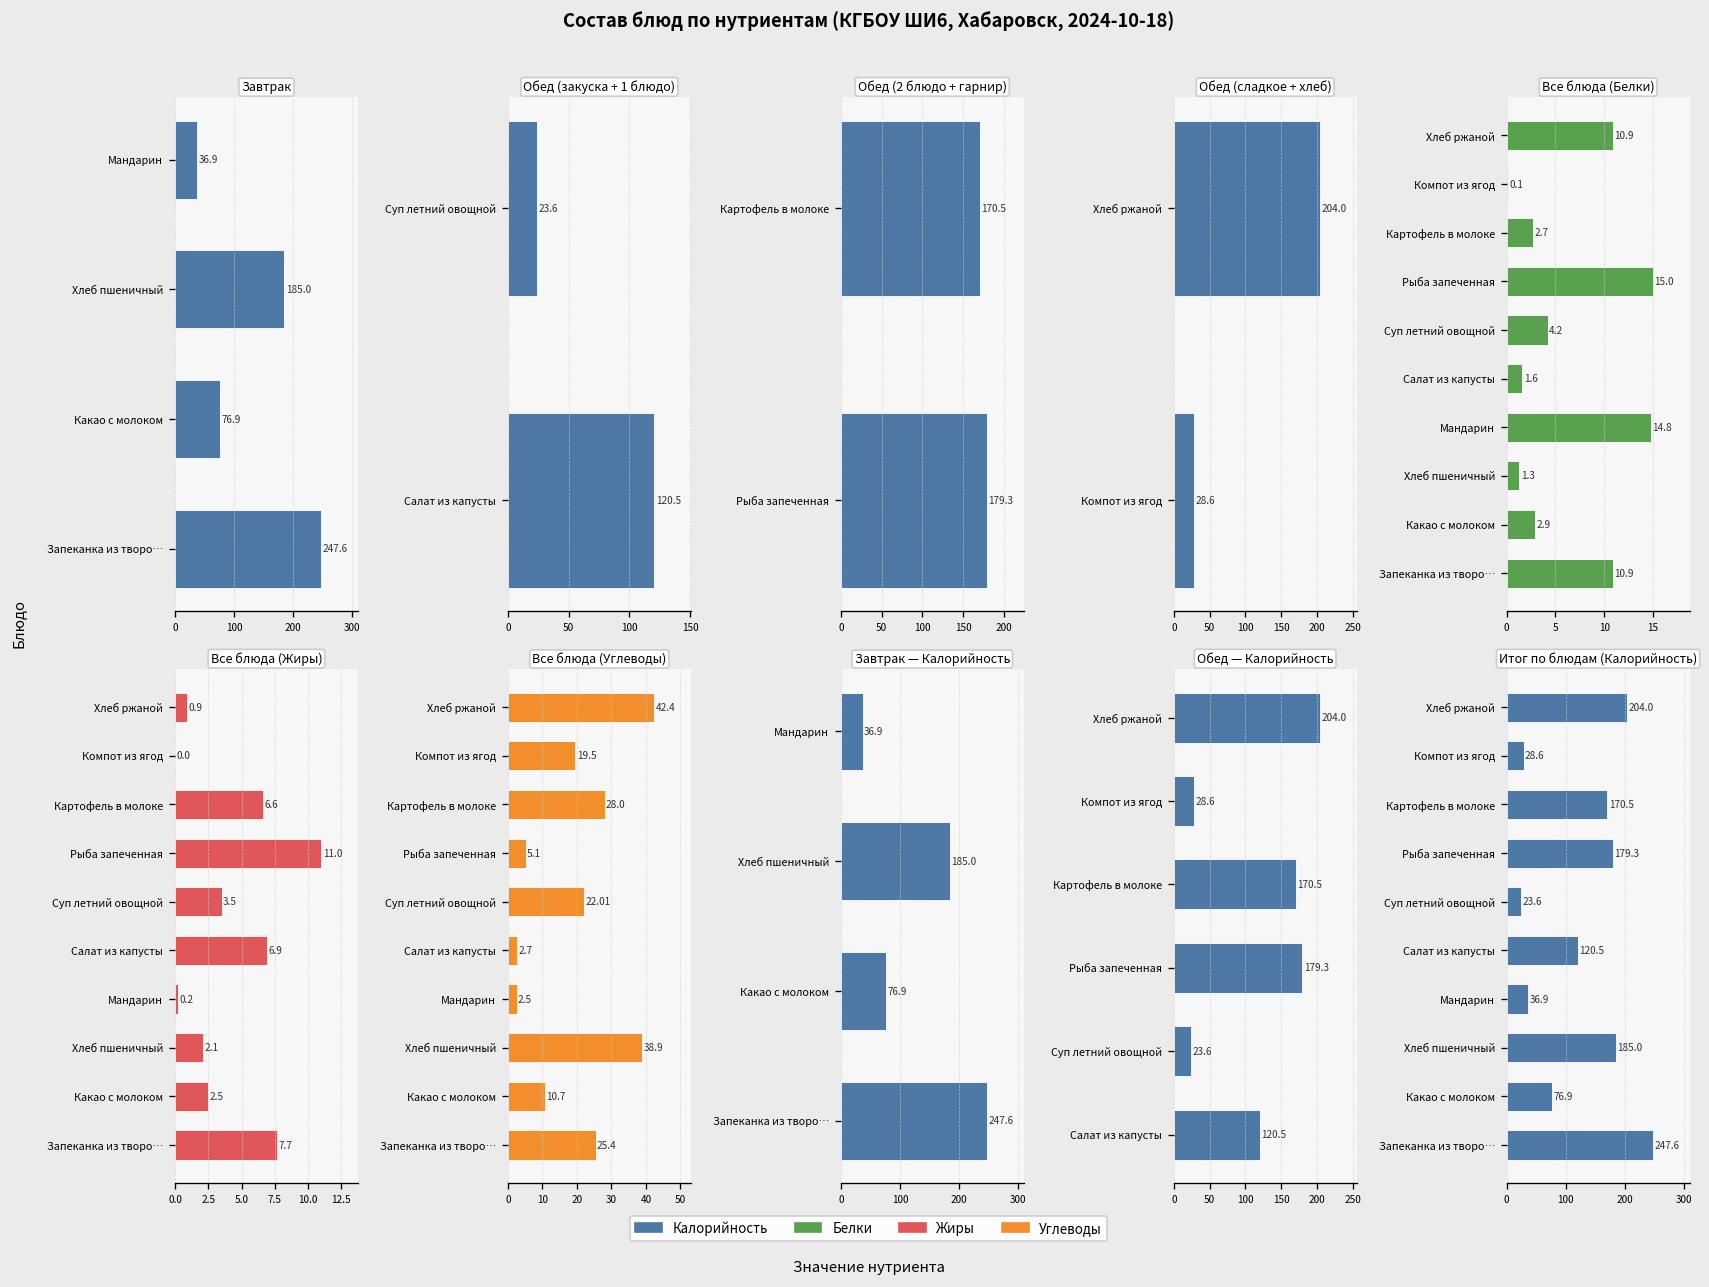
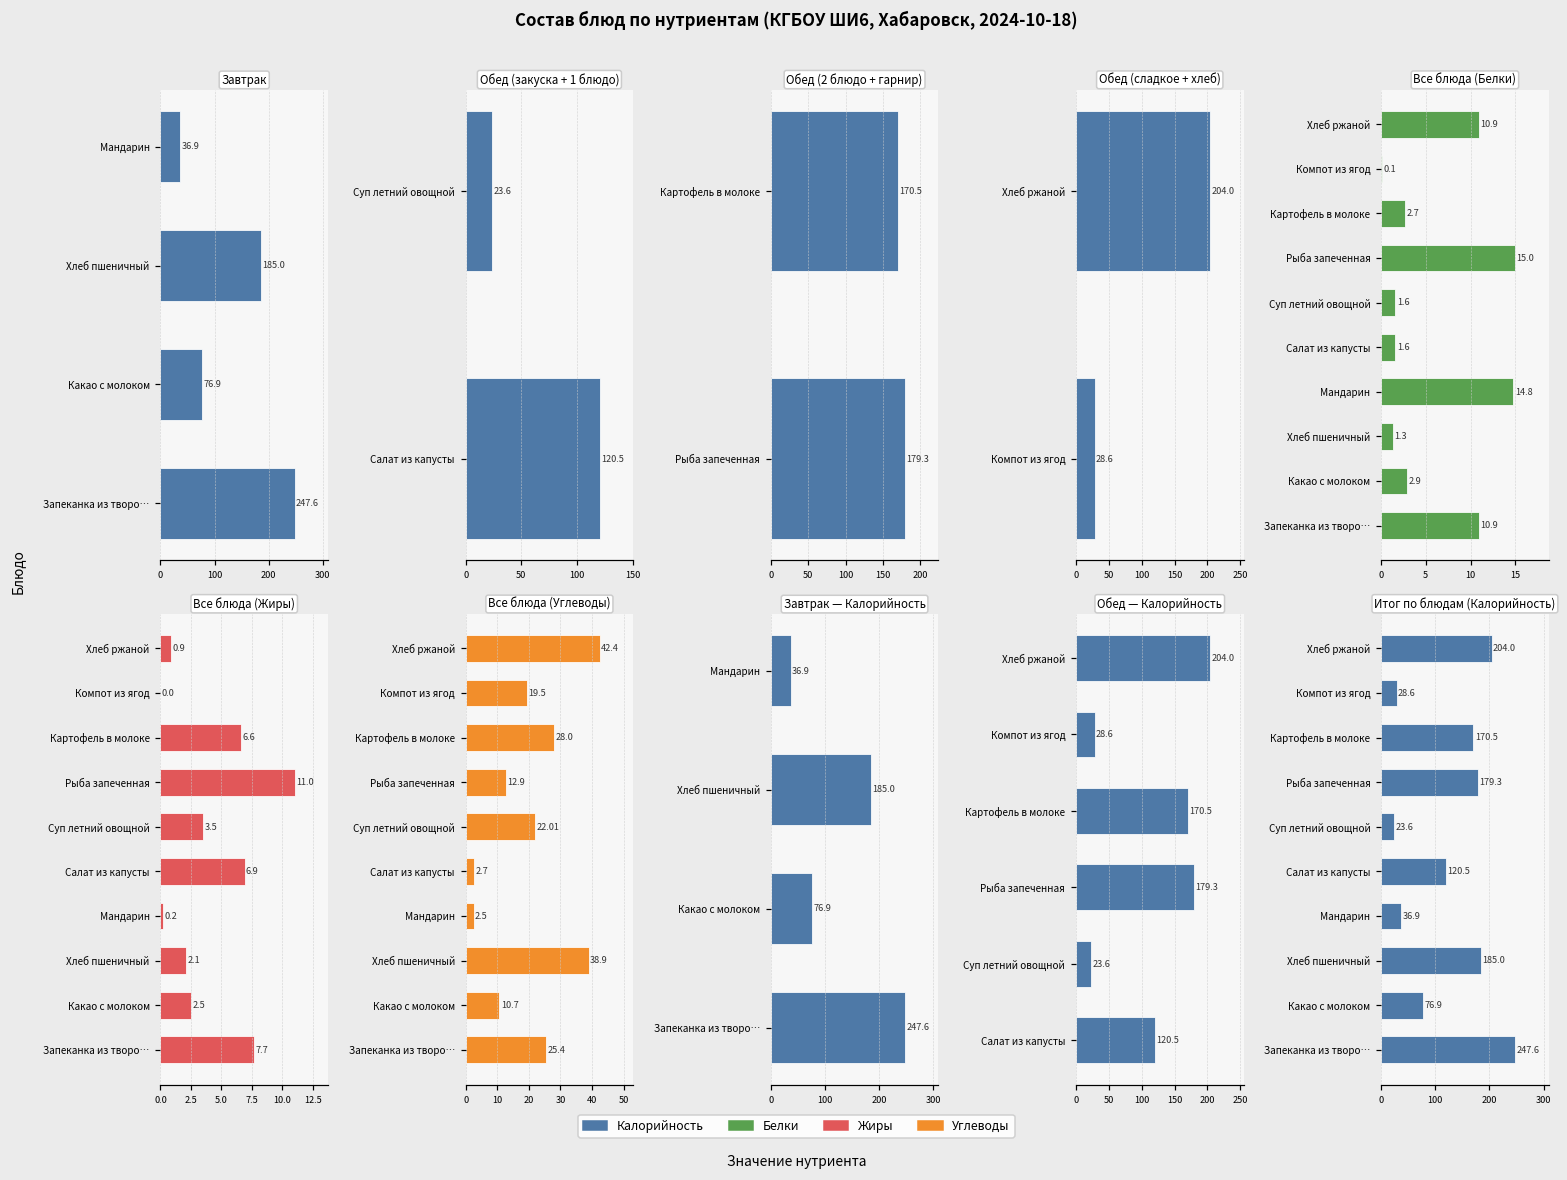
  {
    "Завтрак": {
      "Мандарин": 36.9,
      "Хлеб пшеничный": 185.0,
      "Какао с молоком": 76.9,
      "Запеканка из творо…": 247.6
    },
    "Обед (закуска + 1 блюдо)": {
      "Суп летний овощной": 23.6,
      "Салат из капусты": 120.5
    },
    "Обед (2 блюдо + гарнир)": {
      "Картофель в молоке": 170.5,
      "Рыба запеченная": 179.3
    },
    "Обед (сладкое + хлеб)": {
      "Хлеб ржаной": 204.0,
      "Компот из ягод": 28.6
    },
    "Все блюда (Белки)": {
      "Хлеб ржаной": 10.9,
      "Компот из ягод": 0.1,
      "Картофель в молоке": 2.7,
      "Рыба запеченная": 15.0,
-     "Суп летний овощной": 4.2,
+     "Суп летний овощной": 1.6,
      "Салат из капусты": 1.6,
      "Мандарин": 14.8,
      "Хлеб пшеничный": 1.3,
      "Какао с молоком": 2.9,
      "Запеканка из творо…": 10.9
    },
    "Все блюда (Жиры)": {
      "Хлеб ржаной": 0.9,
      "Компот из ягод": 0.0,
      "Картофель в молоке": 6.6,
      "Рыба запеченная": 11.0,
      "Суп летний овощной": 3.5,
      "Салат из капусты": 6.9,
      "Мандарин": 0.2,
      "Хлеб пшеничный": 2.1,
      "Какао с молоком": 2.5,
      "Запеканка из творо…": 7.7
    },
    "Все блюда (Углеводы)": {
      "Хлеб ржаной": 42.4,
      "Компот из ягод": 19.5,
      "Картофель в молоке": 28.0,
-     "Рыба запеченная": 5.1,
+     "Рыба запеченная": 12.9,
      "Суп летний овощной": 22.01,
      "Салат из капусты": 2.7,
      "Мандарин": 2.5,
      "Хлеб пшеничный": 38.9,
      "Какао с молоком": 10.7,
      "Запеканка из творо…": 25.4
    },
    "Завтрак — Калорийность": {
      "Мандарин": 36.9,
      "Хлеб пшеничный": 185.0,
      "Какао с молоком": 76.9,
      "Запеканка из творо…": 247.6
    },
    "Обед — Калорийность": {
      "Хлеб ржаной": 204.0,
      "Компот из ягод": 28.6,
      "Картофель в молоке": 170.5,
      "Рыба запеченная": 179.3,
      "Суп летний овощной": 23.6,
      "Салат из капусты": 120.5
    },
    "Итог по блюдам (Калорийность)": {
      "Хлеб ржаной": 204.0,
      "Компот из ягод": 28.6,
      "Картофель в молоке": 170.5,
      "Рыба запеченная": 179.3,
      "Суп летний овощной": 23.6,
      "Салат из капусты": 120.5,
      "Мандарин": 36.9,
      "Хлеб пшеничный": 185.0,
      "Какао с молоком": 76.9,
      "Запеканка из творо…": 247.6
    }
  }
